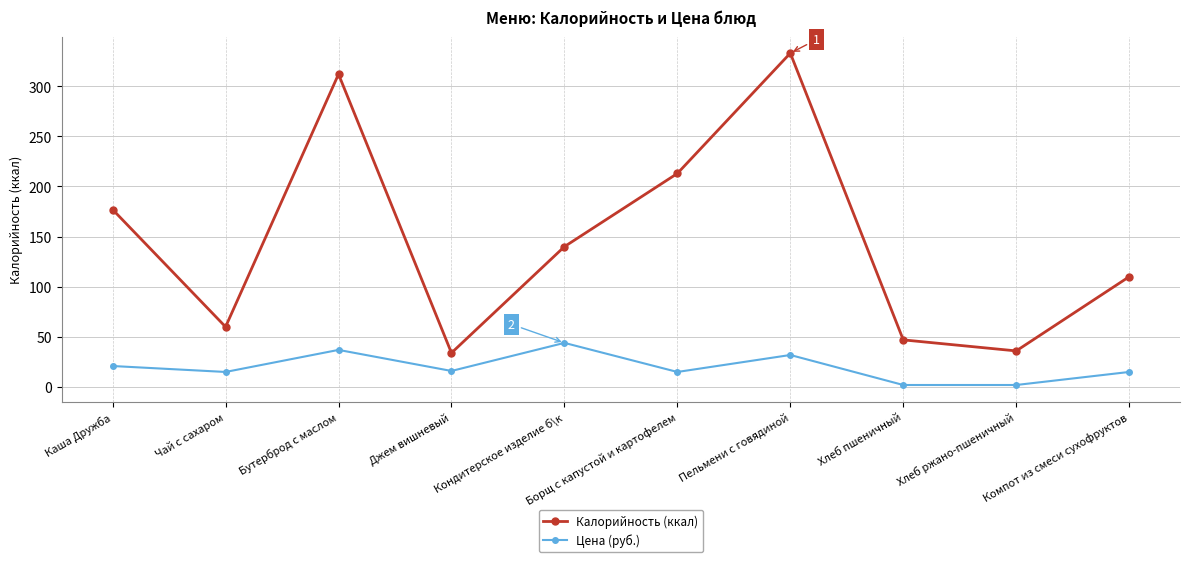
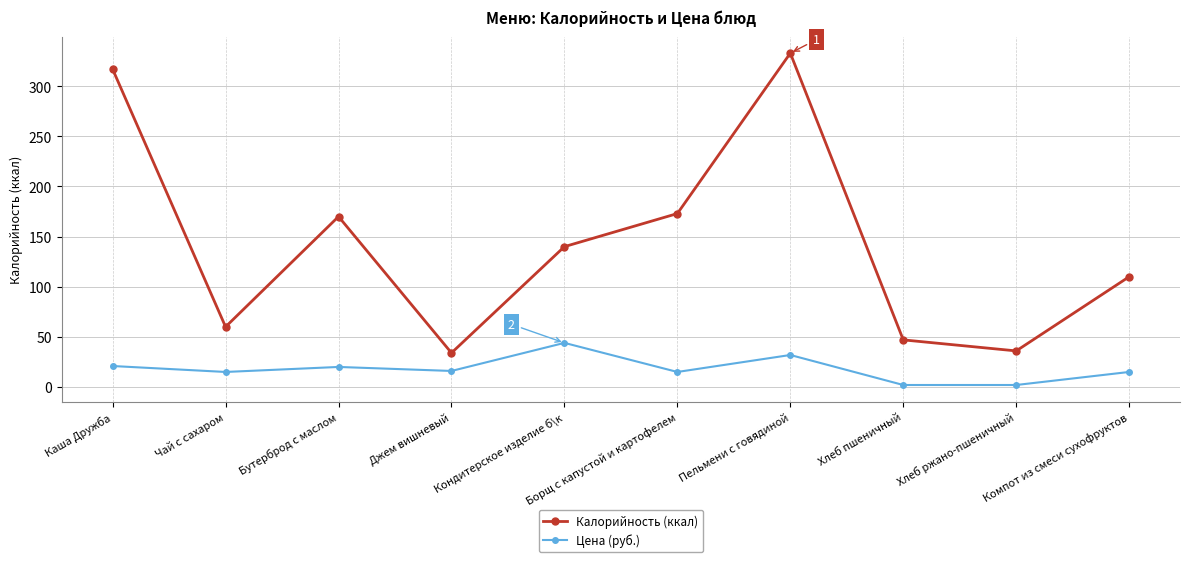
  {
    "Калорийность (ккал)": {
-     "Каша Дружба": 177,
+     "Каша Дружба": 317,
      "Чай с сахаром": 60,
-     "Бутерброд с маслом": 312,
+     "Бутерброд с маслом": 170,
      "Джем вишневый": 34,
      "Кондитерское изделие б\\к": 140,
-     "Борщ с капустой и картофелем": 213,
+     "Борщ с капустой и картофелем": 173,
      "Пельмени с говядиной": 333,
      "Хлеб пшеничный": 47,
      "Хлеб ржано-пшеничный": 36,
      "Компот из смеси сухофруктов": 110
    },
    "Цена (руб.)": {
      "Каша Дружба": 21,
      "Чай с сахаром": 15,
-     "Бутерброд с маслом": 37,
+     "Бутерброд с маслом": 20,
      "Джем вишневый": 16,
      "Кондитерское изделие б\\к": 44,
      "Борщ с капустой и картофелем": 15,
      "Пельмени с говядиной": 32,
      "Хлеб пшеничный": 2,
      "Хлеб ржано-пшеничный": 2,
      "Компот из смеси сухофруктов": 15
    }
  }
